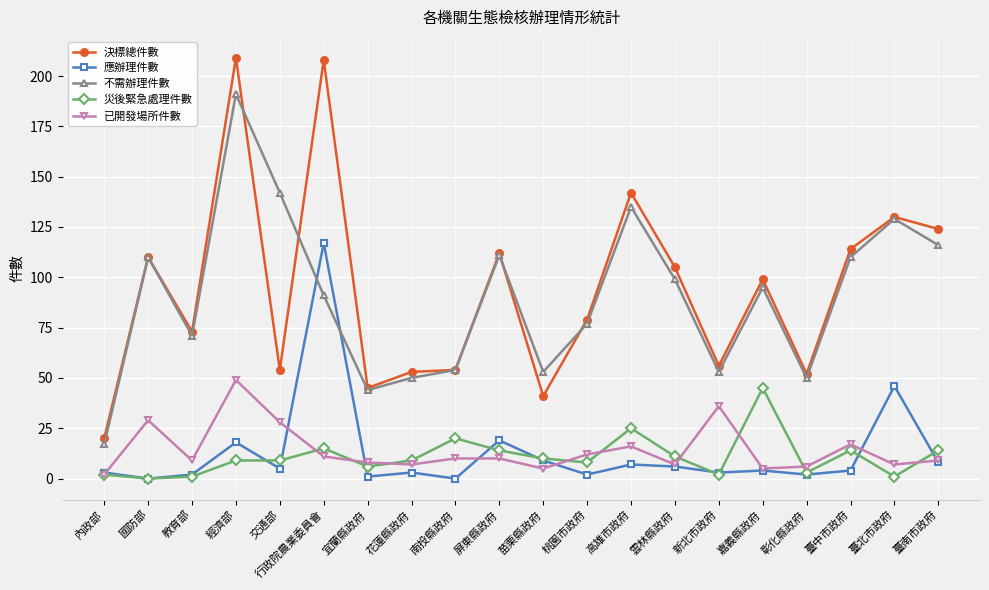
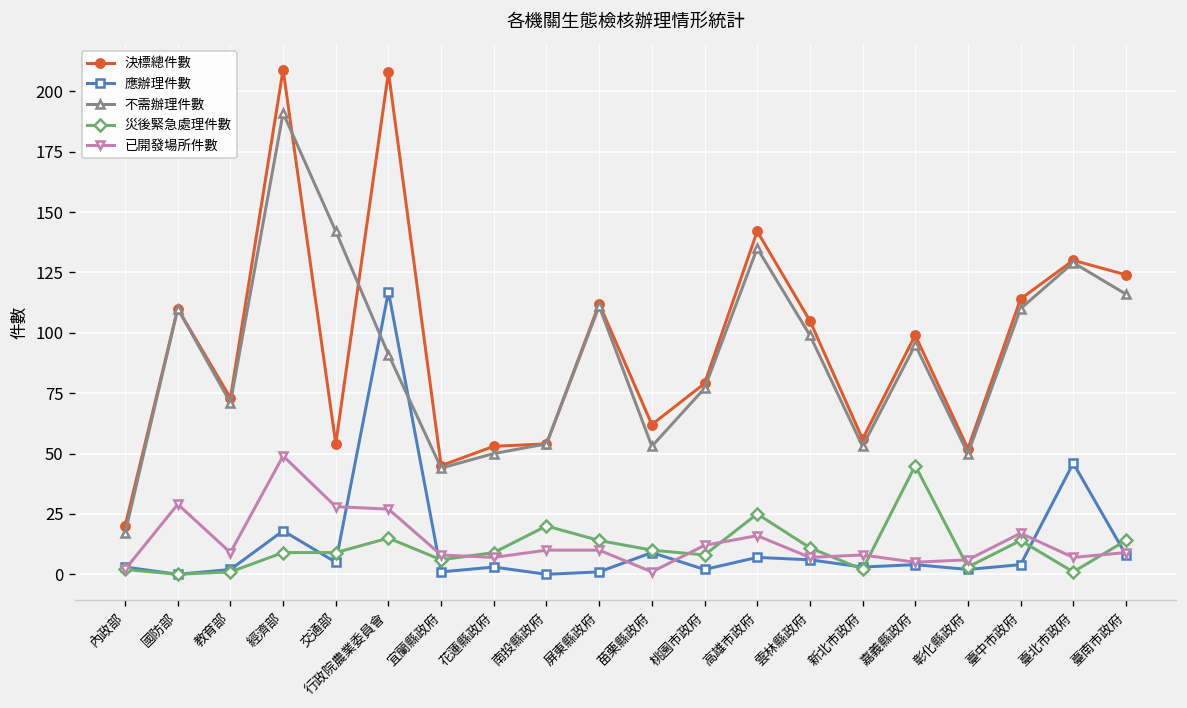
  {
    "決標總件數": {
      "內政部": 20,
      "教育部": 73,
      "經濟部": 209,
      "交通部": 54,
      "行政院農業委員會": 208,
      "花蓮縣政府": 53,
-     "苗栗縣政府": 41,
+     "苗栗縣政府": 62,
      "桃園市政府": 79,
      "高雄市政府": 142,
      "雲林縣政府": 105,
      "新北市政府": 56,
      "嘉義縣政府": 99,
      "彰化縣政府": 52,
      "臺中市政府": 114,
      "臺南市政府": 124
    },
    "應辦理件數": {
      "經濟部": 18,
      "交通部": 5,
      "行政院農業委員會": 117,
      "宜蘭縣政府": 1,
      "花蓮縣政府": 3,
      "南投縣政府": 0,
-     "屏東縣政府": 19,
+     "屏東縣政府": 1,
      "桃園市政府": 2,
      "高雄市政府": 7,
      "臺中市政府": 4,
      "臺北市政府": 46
    },
    "已開發場所件數": {
      "國防部": 29,
      "教育部": 9,
      "經濟部": 49,
      "交通部": 28,
-     "行政院農業委員會": 11,
+     "行政院農業委員會": 27,
      "宜蘭縣政府": 8,
      "花蓮縣政府": 7,
      "南投縣政府": 10,
      "屏東縣政府": 10,
-     "苗栗縣政府": 5,
+     "苗栗縣政府": 1,
      "桃園市政府": 12,
      "高雄市政府": 16,
-     "新北市政府": 36,
+     "新北市政府": 8,
      "彰化縣政府": 6,
      "臺中市政府": 17,
      "臺北市政府": 7
    }
  }
